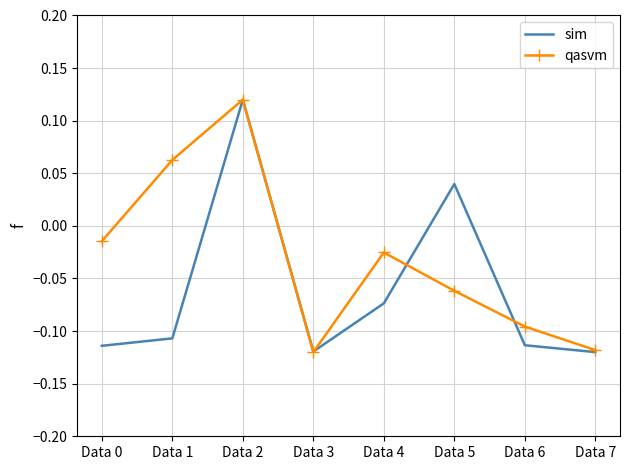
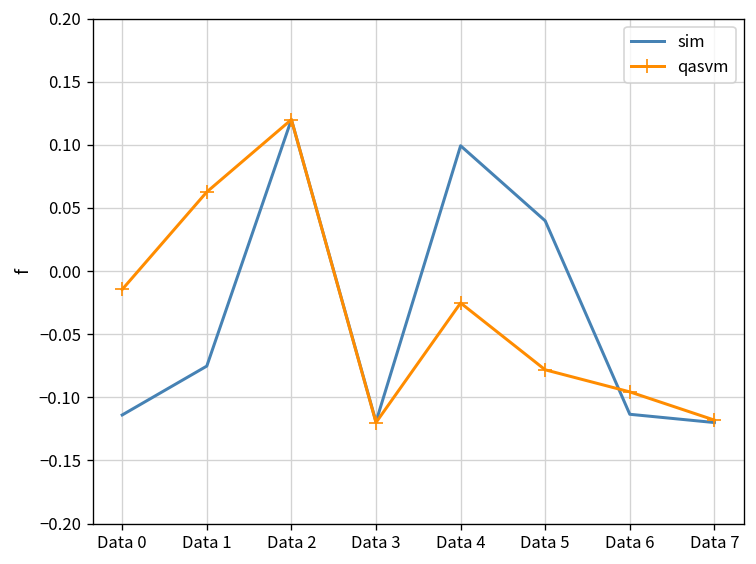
  {
    "sim": {
      "Data 0": -0.114,
-     "Data 1": -0.107,
-     "Data 4": -0.074,
+     "Data 1": -0.075,
+     "Data 4": 0.099,
      "Data 5": 0.040,
      "Data 6": -0.113
    },
    "qasvm": {
      "Data 0": -0.015,
      "Data 1": 0.063,
      "Data 4": -0.025,
-     "Data 5": -0.062,
+     "Data 5": -0.078,
      "Data 6": -0.096
    }
  }
